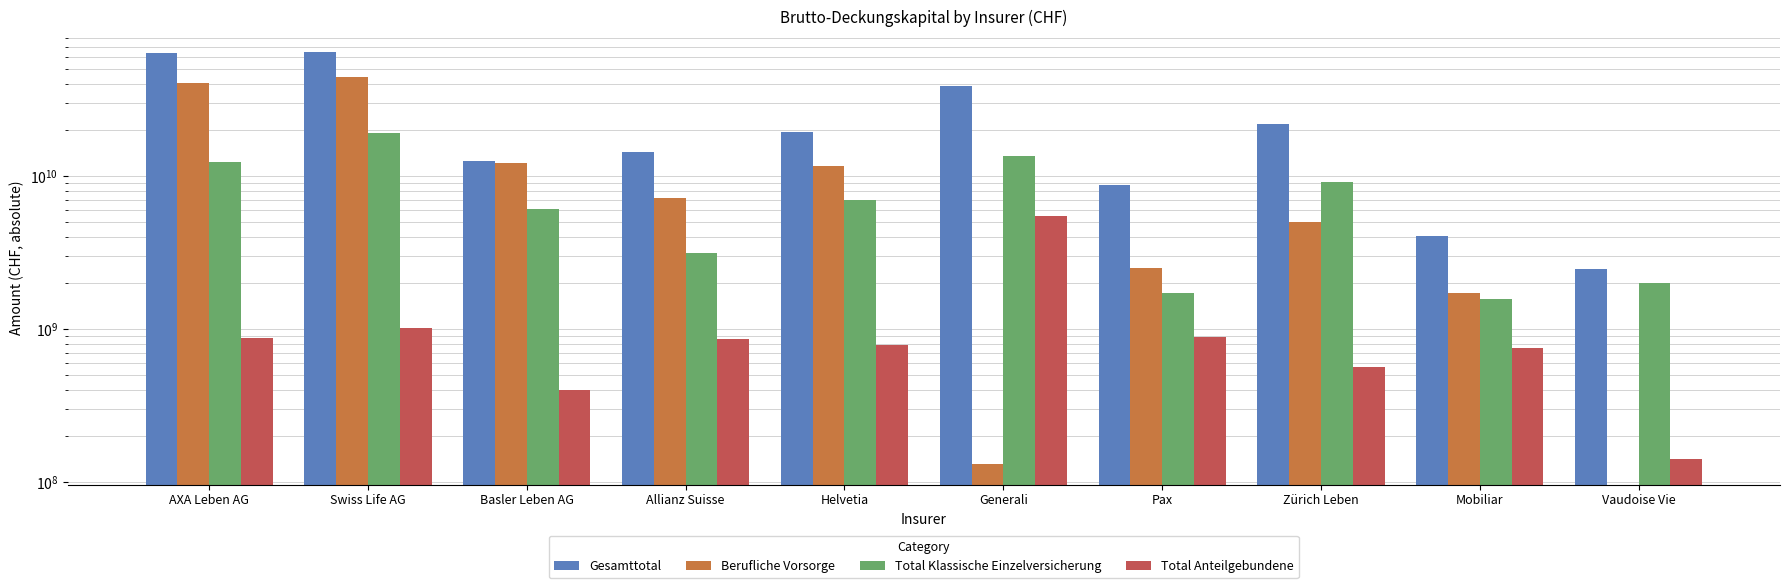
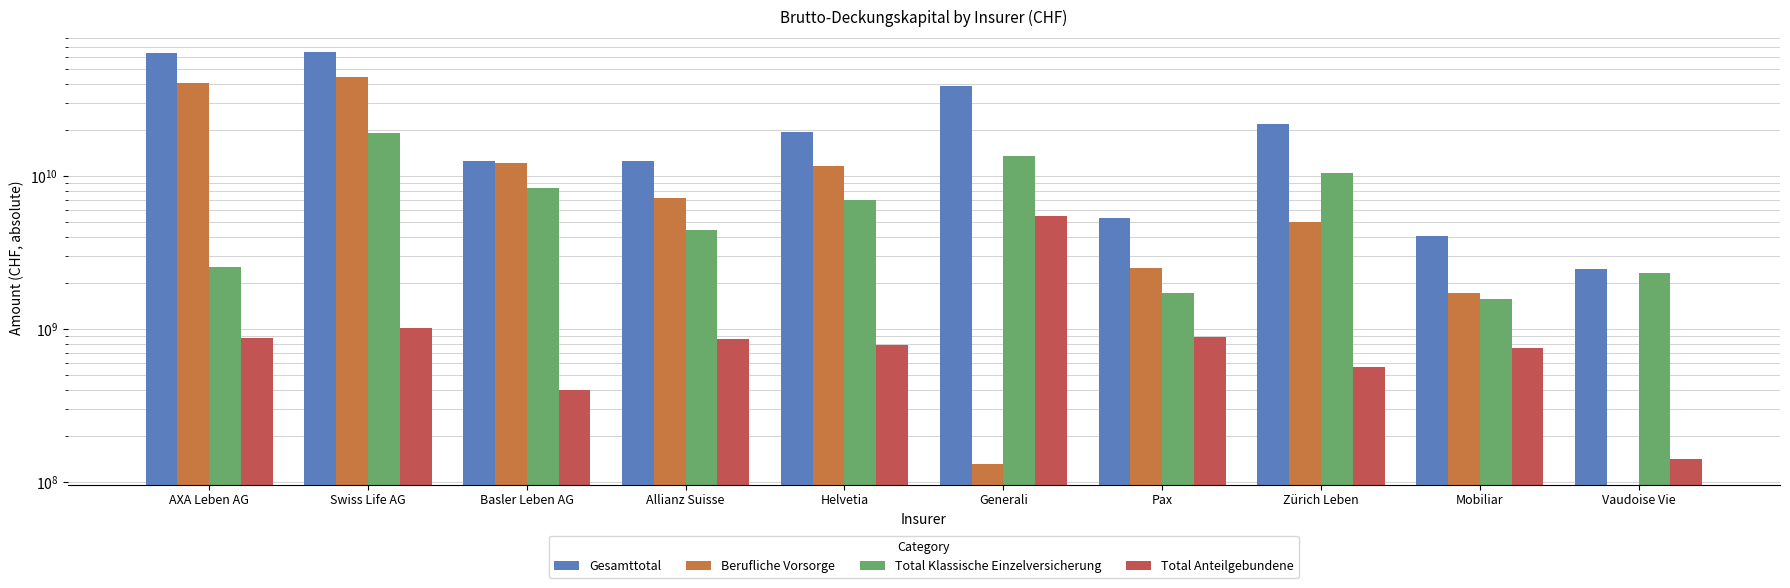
  {
    "Gesamttotal": {
      "AXA Leben AG": 64000000000,
      "Swiss Life AG": 65000000000,
      "Basler Leben AG": 12000000000,
-     "Allianz Suisse": 14000000000,
+     "Allianz Suisse": 13000000000,
      "Helvetia": 19000000000,
      "Generali": 39000000000,
-     "Pax": 9000000000,
+     "Pax": 5400000000,
      "Zürich Leben": 22000000000,
      "Mobiliar": 4000000000,
      "Vaudoise Vie": 2500000000
    },
    "Total Klassische Einzelversicherung": {
-     "AXA Leben AG": 12000000000,
+     "AXA Leben AG": 2500000000,
      "Swiss Life AG": 19000000000,
-     "Basler Leben AG": 6100000000,
-     "Allianz Suisse": 3100000000,
+     "Basler Leben AG": 8000000000,
+     "Allianz Suisse": 4400000000,
      "Helvetia": 7000000000,
      "Generali": 14000000000,
      "Pax": 1700000000,
-     "Zürich Leben": 9000000000,
+     "Zürich Leben": 10000000000,
      "Mobiliar": 1600000000,
-     "Vaudoise Vie": 2000000000
+     "Vaudoise Vie": 2300000000
    }
  }
